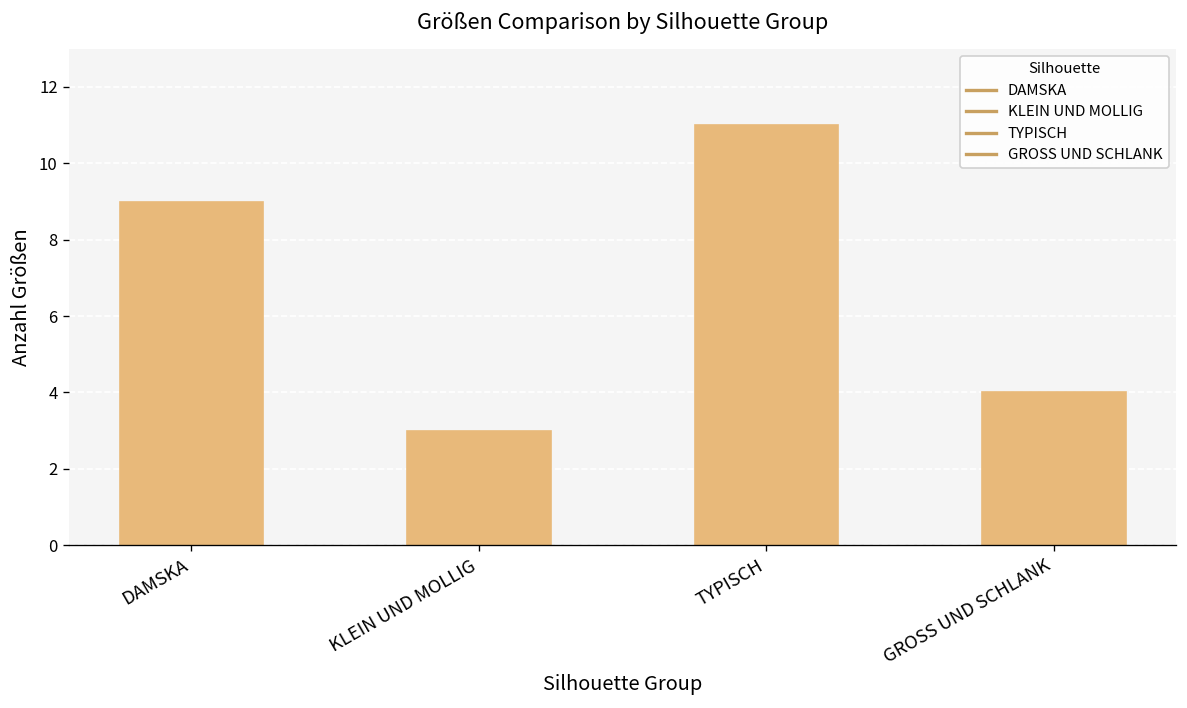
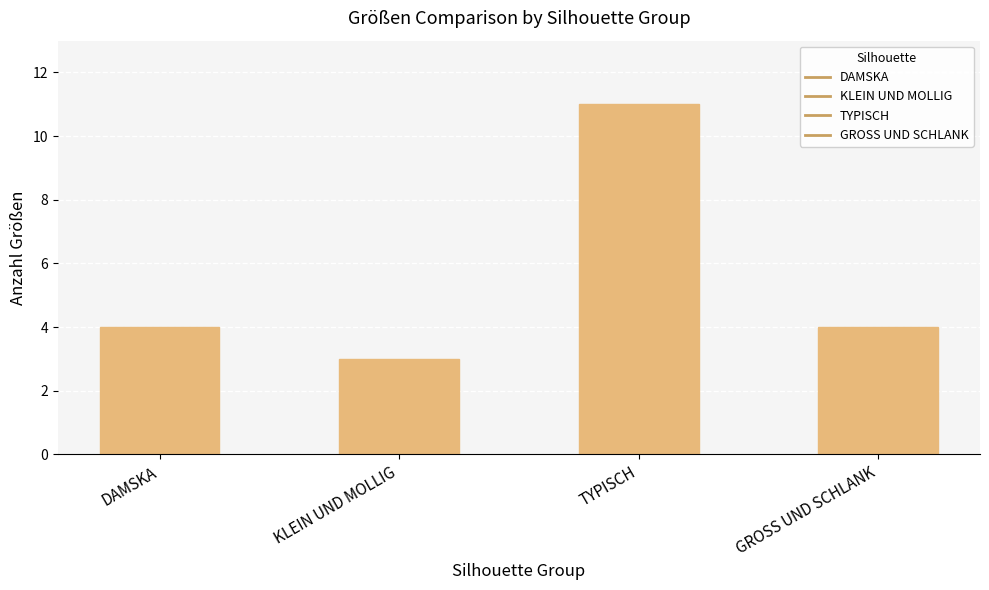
  {
-   "DAMSKA": 9,
+   "DAMSKA": 4,
    "KLEIN UND MOLLIG": 3,
    "TYPISCH": 11,
    "GROSS UND SCHLANK": 4
  }
